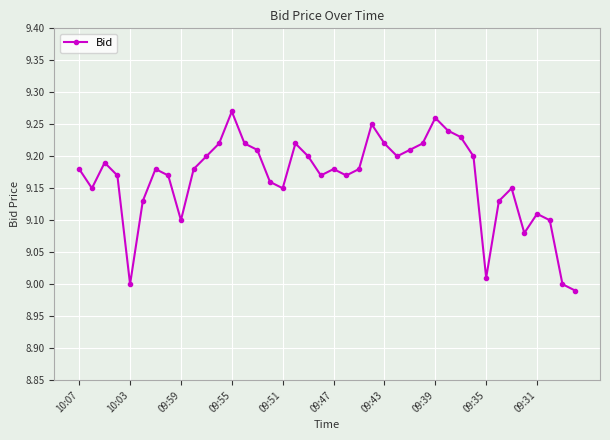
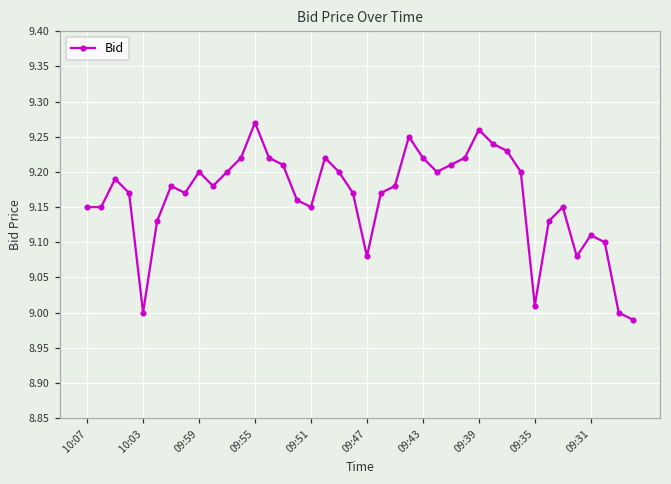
  {
-   "10:07": 9.18,
+   "10:07": 9.15,
    "10:03": 9.00,
-   "09:59": 9.1,
+   "09:59": 9.2,
    "09:55": 9.27,
    "09:51": 9.15,
-   "09:47": 9.18,
+   "09:47": 9.08,
    "09:43": 9.22,
    "09:39": 9.26,
    "09:35": 9.01,
    "09:31": 9.11
  }
